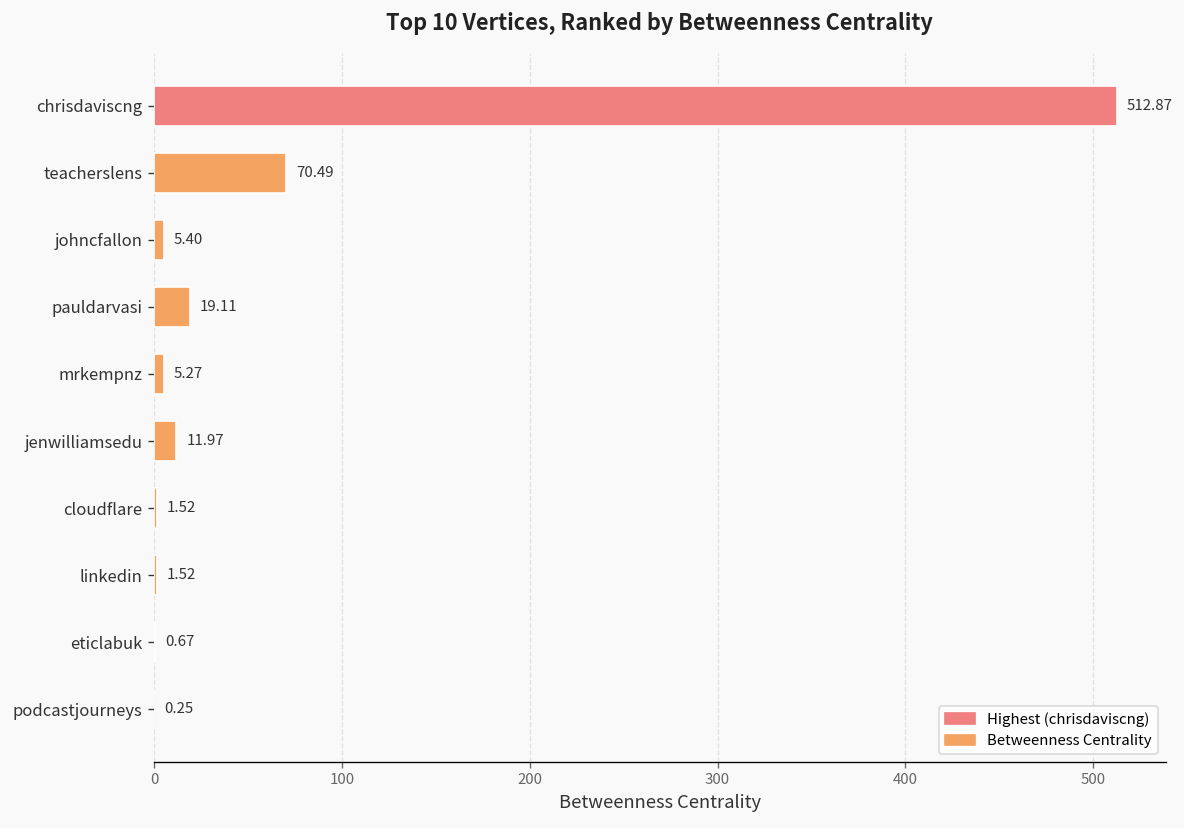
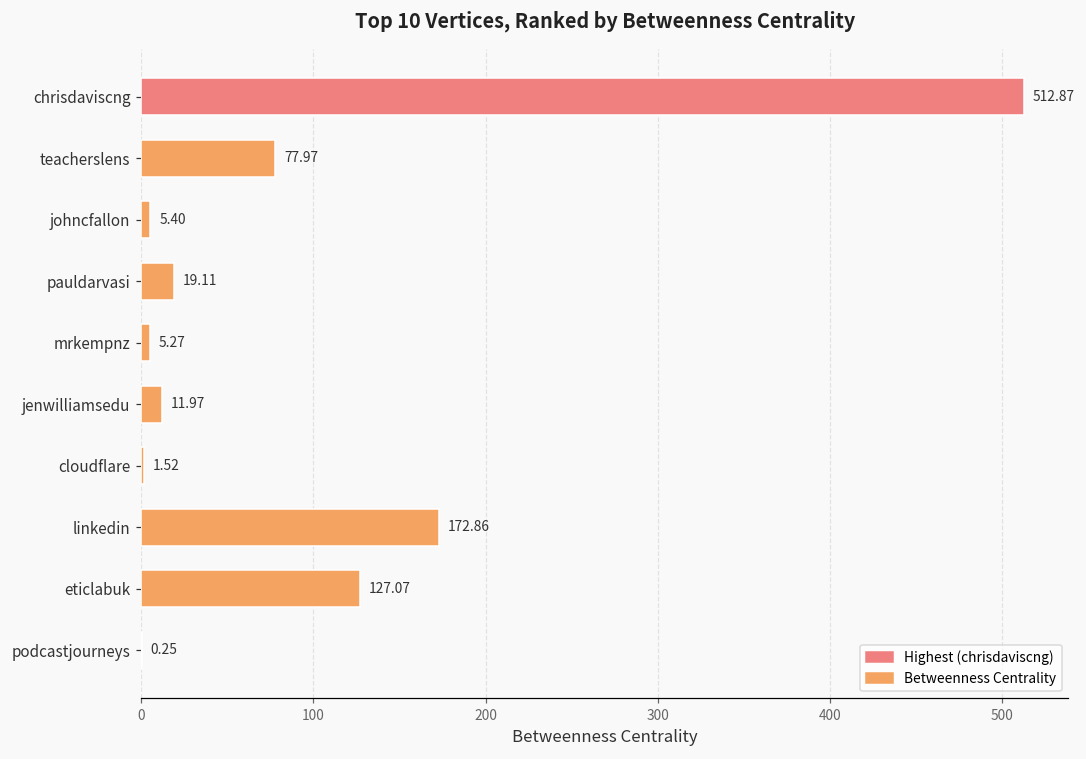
  {
    "chrisdaviscng": 512.87,
-   "teacherslens": 70.49,
+   "teacherslens": 77.97,
    "johncfallon": 5.40,
    "pauldarvasi": 19.11,
    "mrkempnz": 5.27,
    "jenwilliamsedu": 11.97,
    "cloudflare": 1.52,
-   "linkedin": 1.52,
-   "eticlabuk": 0.67,
+   "linkedin": 172.86,
+   "eticlabuk": 127.07,
    "podcastjourneys": 0.25
  }
